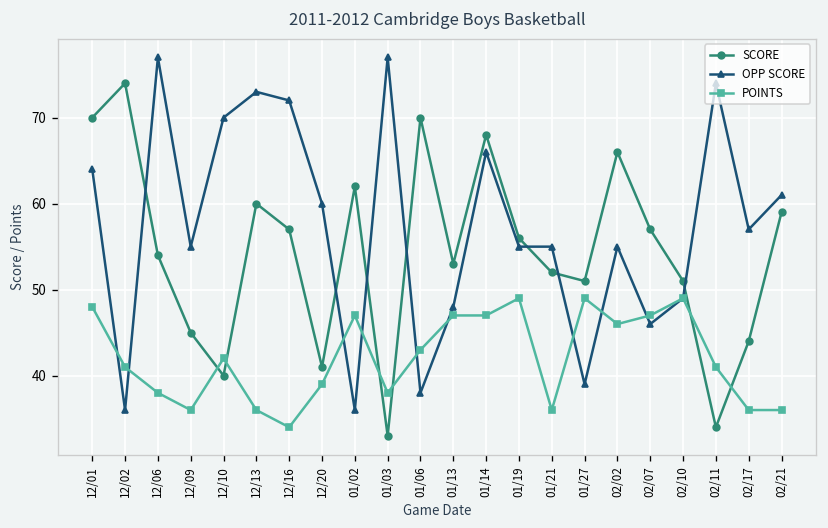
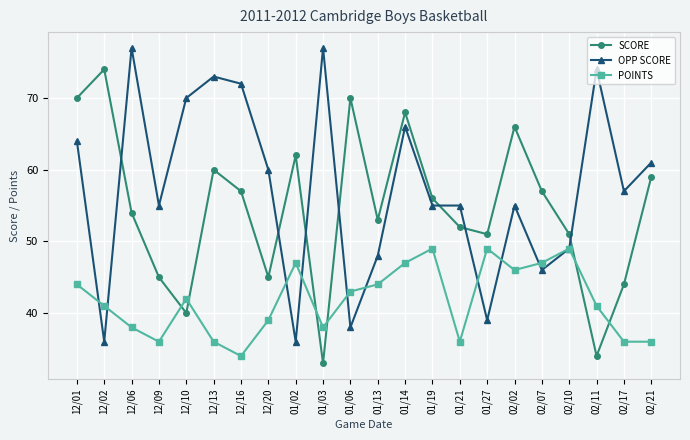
  {
    "SCORE": {
      "12/01": 70,
      "12/02": 74,
      "12/06": 54,
      "12/09": 45,
      "12/10": 40,
      "12/13": 60,
      "12/16": 57,
-     "12/20": 41,
+     "12/20": 45,
      "01/02": 62,
      "01/03": 33,
      "01/06": 70,
      "01/13": 53,
      "01/14": 68,
      "01/19": 56,
      "01/21": 52,
      "01/27": 51,
      "02/02": 66,
      "02/07": 57,
      "02/10": 51,
      "02/11": 34,
      "02/17": 44,
      "02/21": 59
    },
    "OPP SCORE": {
      "12/01": 64,
      "12/02": 36,
      "12/06": 77,
      "12/09": 55,
      "12/10": 70,
      "12/13": 73,
      "12/16": 72,
      "12/20": 60,
      "01/02": 36,
      "01/03": 77,
      "01/06": 38,
      "01/13": 48,
      "01/14": 66,
      "01/19": 55,
      "01/21": 55,
      "01/27": 39,
      "02/02": 55,
      "02/07": 46,
      "02/17": 57,
      "02/21": 61
    },
    "POINTS": {
-     "12/01": 48,
+     "12/01": 44,
      "12/02": 41,
      "12/06": 38,
      "12/09": 36,
      "12/10": 42,
      "12/13": 36,
      "12/16": 34,
      "12/20": 39,
      "01/02": 47,
      "01/03": 38,
      "01/06": 43,
-     "01/13": 47,
+     "01/13": 44,
      "01/14": 47,
      "01/19": 49,
      "01/21": 36,
      "01/27": 49,
      "02/02": 46,
      "02/07": 47,
      "02/11": 41,
      "02/17": 36,
      "02/21": 36
    }
  }
